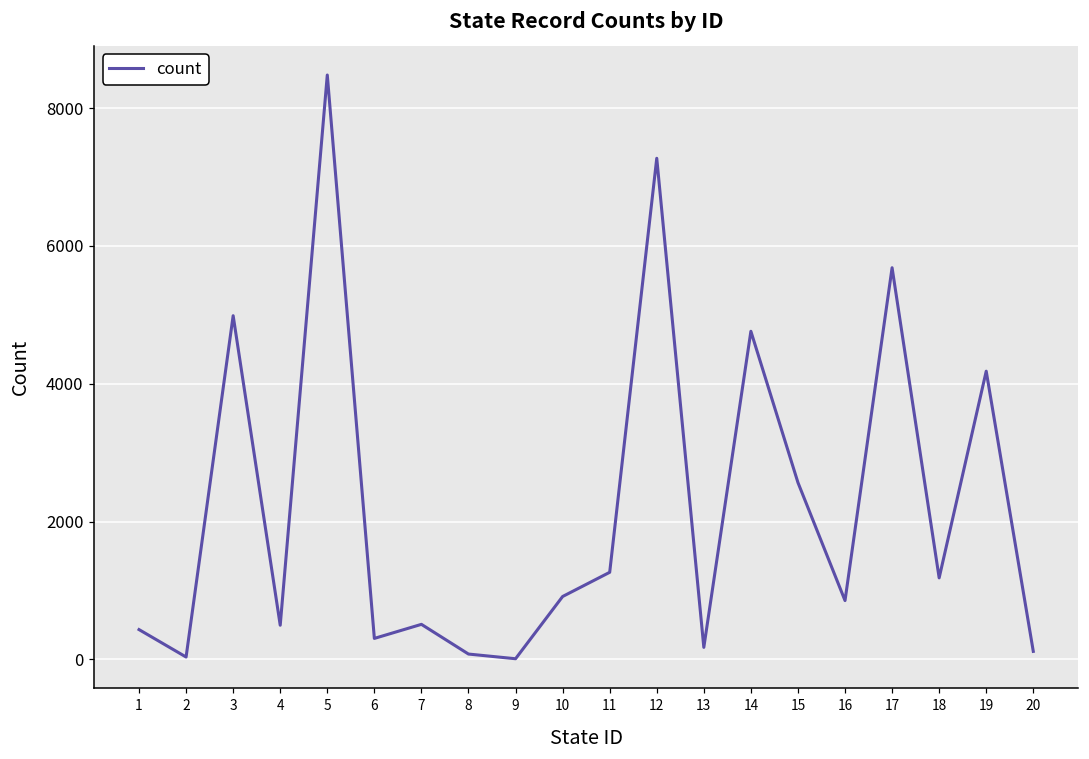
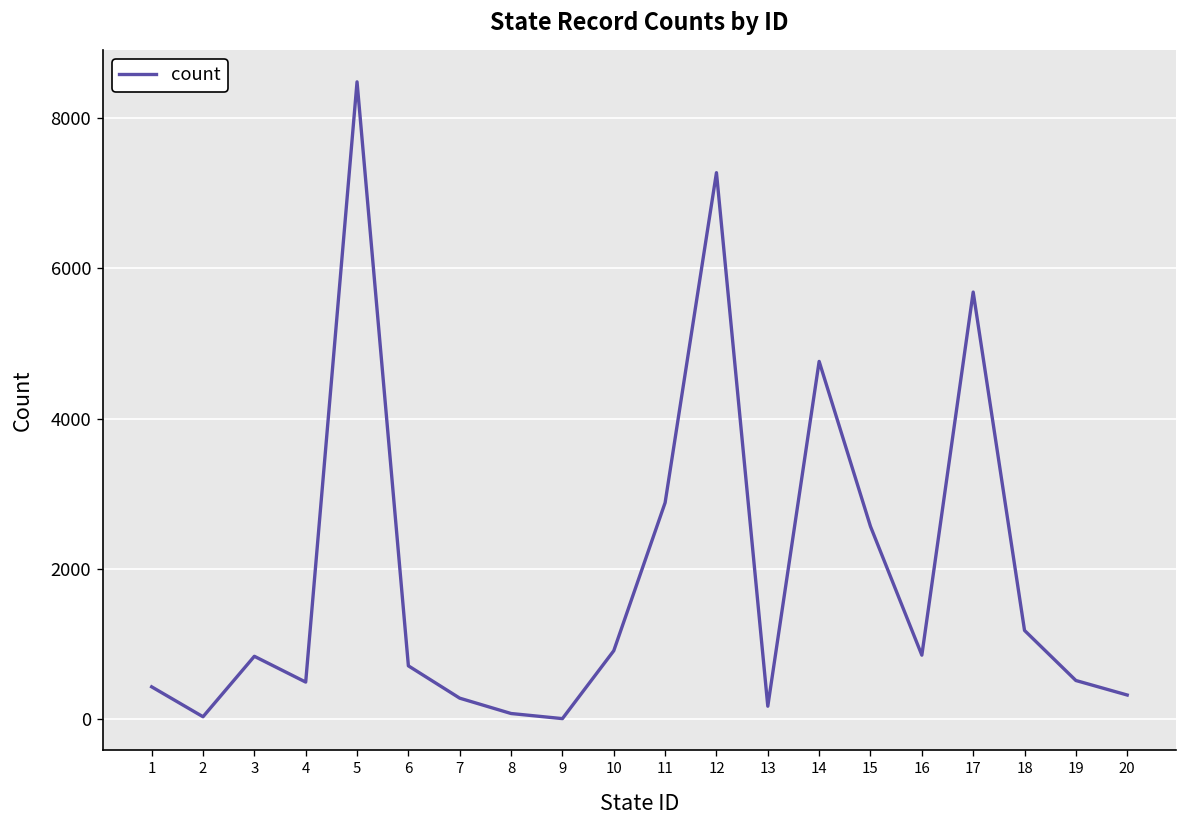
  {
    "1": 400,
    "2": 0,
-   "3": 5000,
+   "3": 800,
    "4": 500,
    "5": 8500,
-   "6": 300,
-   "7": 500,
+   "6": 700,
+   "7": 300,
    "8": 100,
    "9": 0,
    "10": 900,
-   "11": 1300,
+   "11": 2900,
    "12": 7300,
    "13": 200,
    "14": 4800,
    "15": 2600,
    "16": 900,
    "17": 5700,
    "18": 1200,
-   "19": 4200,
-   "20": 100
+   "19": 500,
+   "20": 300
  }
